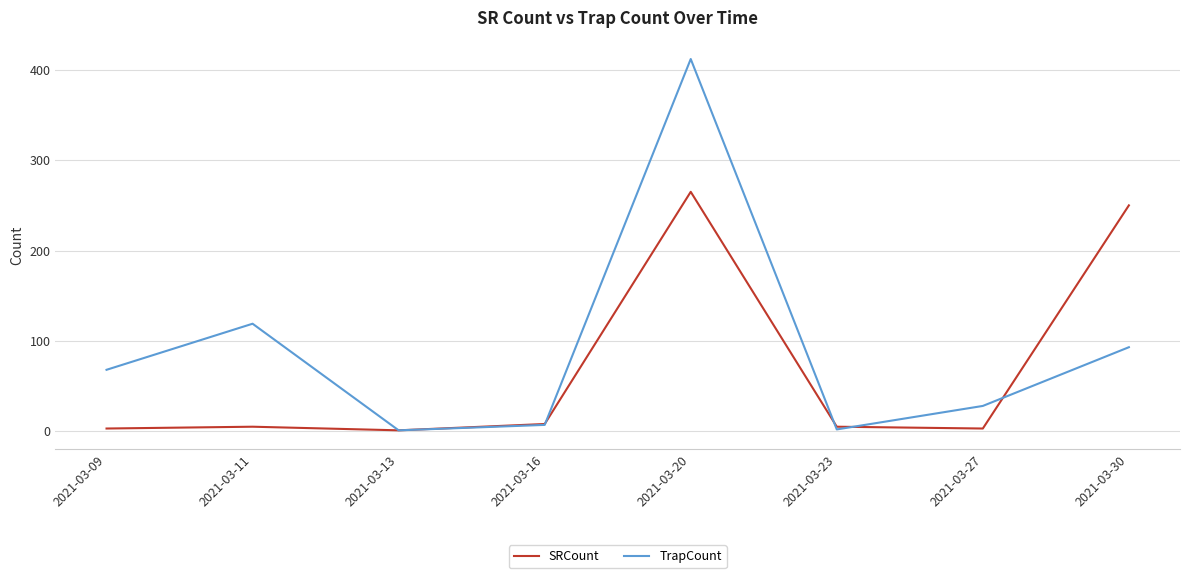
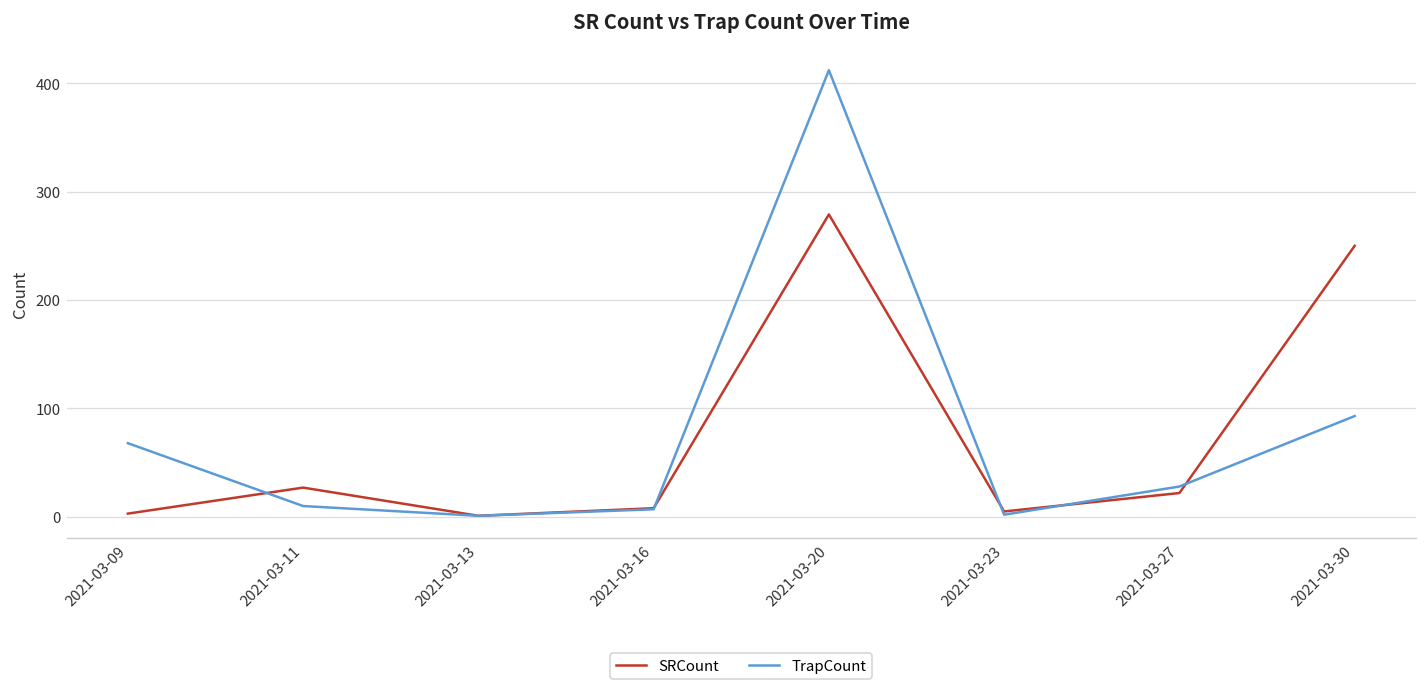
  {
    "SRCount": {
      "2021-03-09": 0,
-     "2021-03-11": 10,
-     "2021-03-20": 270,
+     "2021-03-11": 30,
+     "2021-03-20": 280,
      "2021-03-23": 10,
-     "2021-03-27": 0,
+     "2021-03-27": 20,
      "2021-03-30": 250
    },
    "TrapCount": {
      "2021-03-09": 70,
-     "2021-03-11": 120,
+     "2021-03-11": 10,
      "2021-03-20": 410,
      "2021-03-23": 0,
      "2021-03-27": 30,
      "2021-03-30": 90
    }
  }
